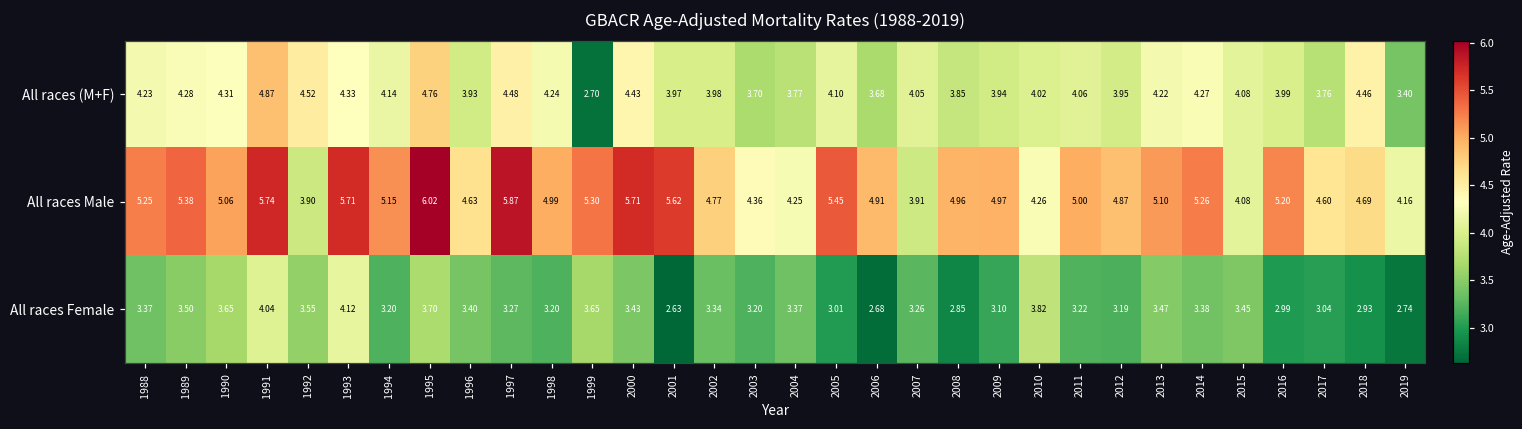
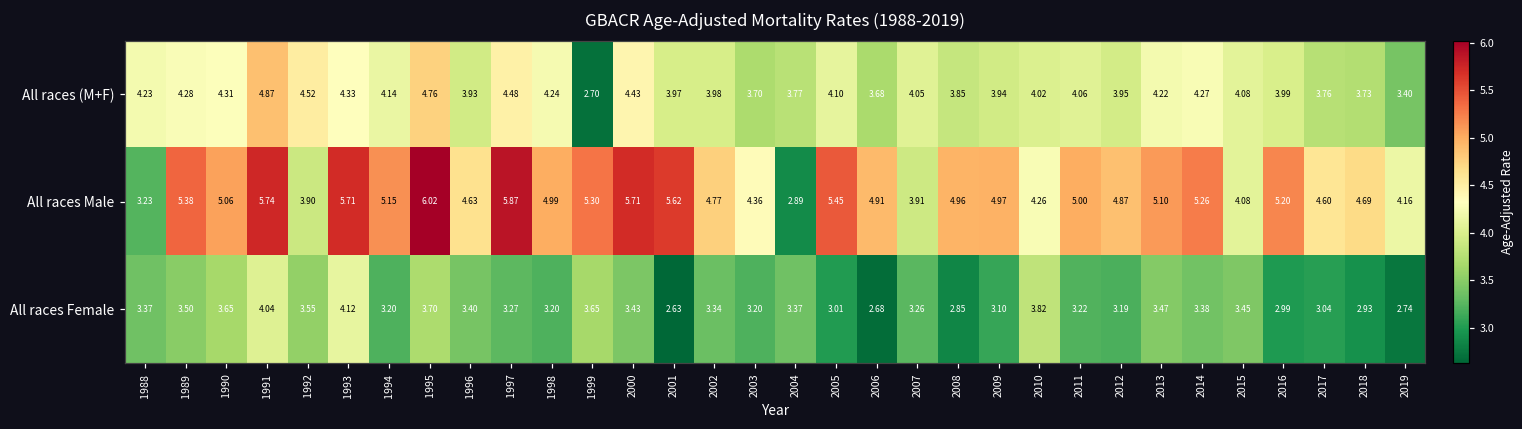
  {
    "All races (M+F)": {
      "1988": 4.23,
      "1989": 4.28,
      "1990": 4.31,
      "1991": 4.87,
      "1992": 4.52,
      "1993": 4.33,
      "1994": 4.14,
      "1995": 4.76,
      "1996": 3.93,
      "1997": 4.48,
      "1998": 4.24,
      "1999": 2.70,
      "2000": 4.43,
      "2001": 3.97,
      "2002": 3.98,
      "2003": 3.70,
      "2004": 3.77,
      "2005": 4.10,
      "2006": 3.68,
      "2007": 4.05,
      "2008": 3.85,
      "2009": 3.94,
      "2010": 4.02,
      "2011": 4.06,
      "2012": 3.95,
      "2013": 4.22,
      "2014": 4.27,
      "2015": 4.08,
      "2016": 3.99,
      "2017": 3.76,
-     "2018": 4.46,
+     "2018": 3.73,
      "2019": 3.40
    },
    "All races Male": {
-     "1988": 5.25,
+     "1988": 3.23,
      "1989": 5.38,
      "1990": 5.06,
      "1991": 5.74,
      "1992": 3.90,
      "1993": 5.71,
      "1994": 5.15,
      "1995": 6.02,
      "1996": 4.63,
      "1997": 5.87,
      "1998": 4.99,
      "1999": 5.30,
      "2000": 5.71,
      "2001": 5.62,
      "2002": 4.77,
      "2003": 4.36,
-     "2004": 4.25,
+     "2004": 2.89,
      "2005": 5.45,
      "2006": 4.91,
      "2007": 3.91,
      "2008": 4.96,
      "2009": 4.97,
      "2010": 4.26,
      "2011": 5.00,
      "2012": 4.87,
      "2013": 5.10,
      "2014": 5.26,
      "2015": 4.08,
      "2016": 5.20,
      "2017": 4.60,
      "2018": 4.69,
      "2019": 4.16
    },
    "All races Female": {
      "1988": 3.37,
      "1989": 3.50,
      "1990": 3.65,
      "1991": 4.04,
      "1992": 3.55,
      "1993": 4.12,
      "1994": 3.20,
      "1995": 3.70,
      "1996": 3.40,
      "1997": 3.27,
      "1998": 3.20,
      "1999": 3.65,
      "2000": 3.43,
      "2001": 2.63,
      "2002": 3.34,
      "2003": 3.20,
      "2004": 3.37,
      "2005": 3.01,
      "2006": 2.68,
      "2007": 3.26,
      "2008": 2.85,
      "2009": 3.10,
      "2010": 3.82,
      "2011": 3.22,
      "2012": 3.19,
      "2013": 3.47,
      "2014": 3.38,
      "2015": 3.45,
      "2016": 2.99,
      "2017": 3.04,
      "2018": 2.93,
      "2019": 2.74
    }
  }
